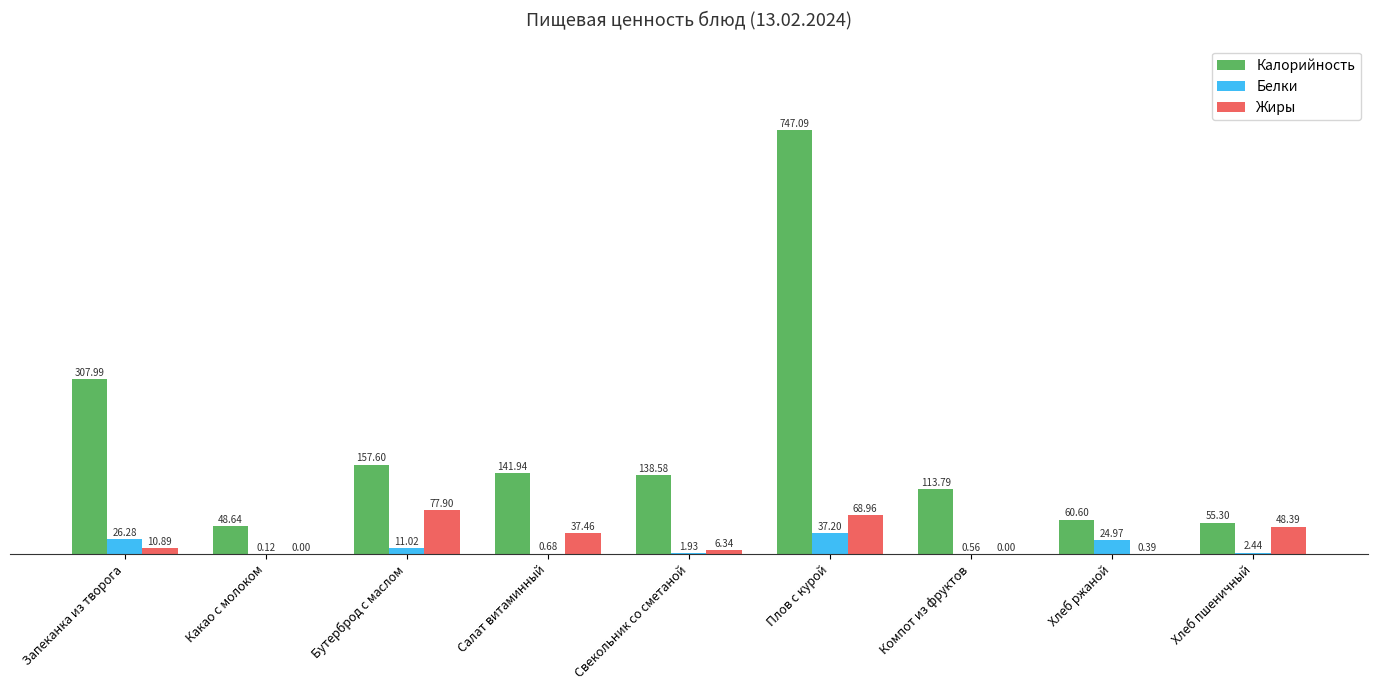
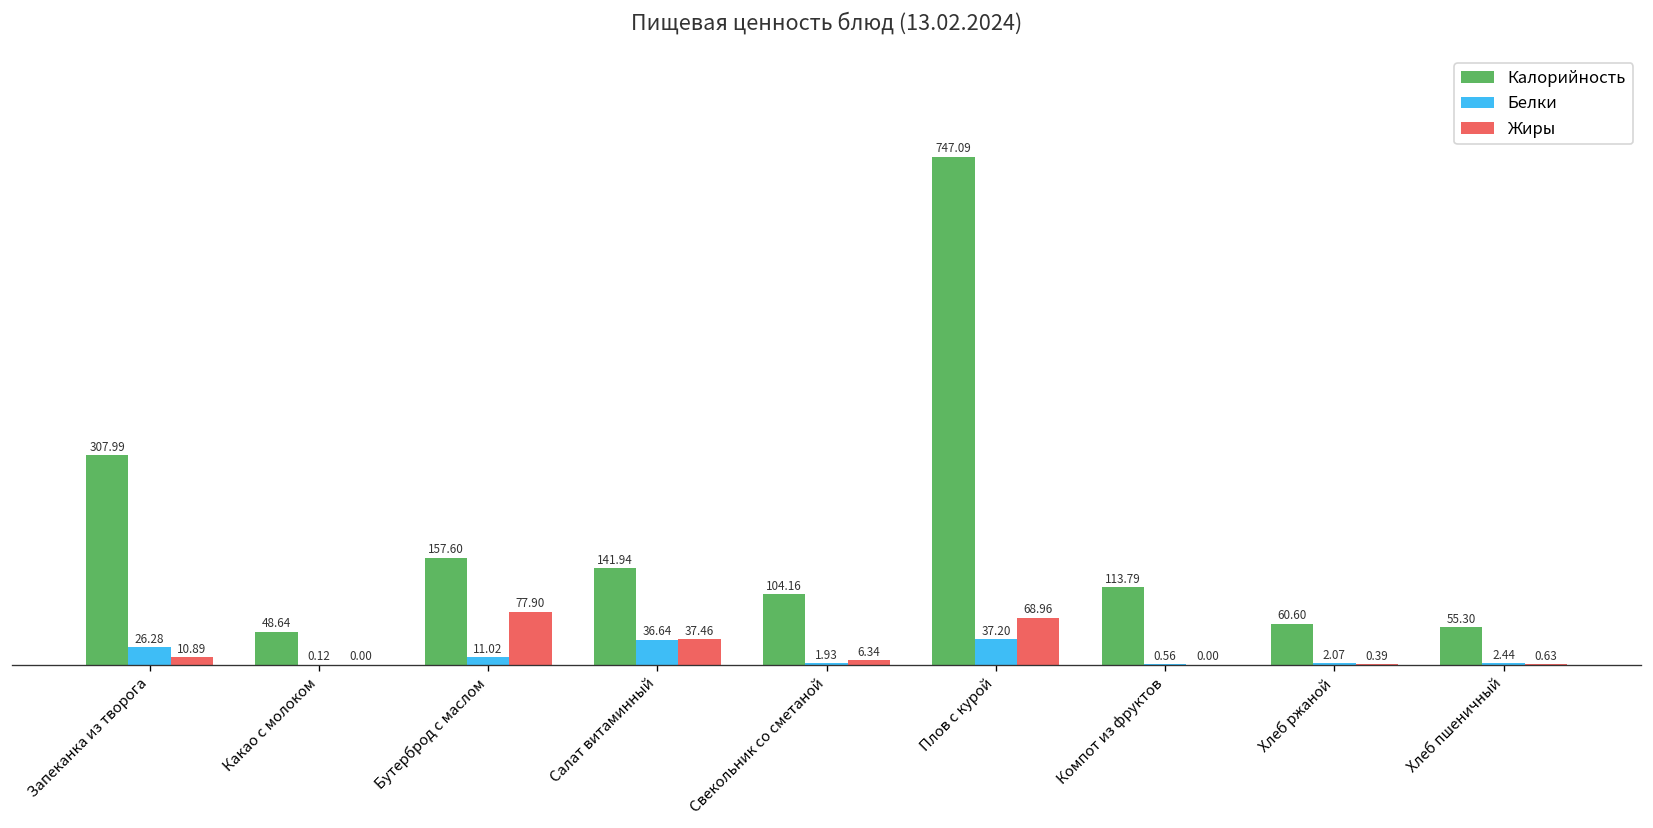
  {
    "Калорийность": {
      "Запеканка из творога": 307.99,
      "Какао с молоком": 48.64,
      "Бутерброд с маслом": 157.60,
      "Салат витаминный": 141.94,
-     "Свекольник со сметаной": 138.58,
+     "Свекольник со сметаной": 104.16,
      "Плов с курой": 747.09,
      "Компот из фруктов": 113.79,
      "Хлеб ржаной": 60.60,
      "Хлеб пшеничный": 55.30
    },
    "Белки": {
      "Запеканка из творога": 26.28,
      "Какао с молоком": 0.12,
      "Бутерброд с маслом": 11.02,
-     "Салат витаминный": 0.68,
+     "Салат витаминный": 36.64,
      "Свекольник со сметаной": 1.93,
      "Плов с курой": 37.20,
      "Компот из фруктов": 0.56,
-     "Хлеб ржаной": 24.97,
+     "Хлеб ржаной": 2.07,
      "Хлеб пшеничный": 2.44
    },
    "Жиры": {
      "Запеканка из творога": 10.89,
      "Какао с молоком": 0.00,
      "Бутерброд с маслом": 77.90,
      "Салат витаминный": 37.46,
      "Свекольник со сметаной": 6.34,
      "Плов с курой": 68.96,
      "Компот из фруктов": 0.00,
      "Хлеб ржаной": 0.39,
-     "Хлеб пшеничный": 48.39
+     "Хлеб пшеничный": 0.63
    }
  }
